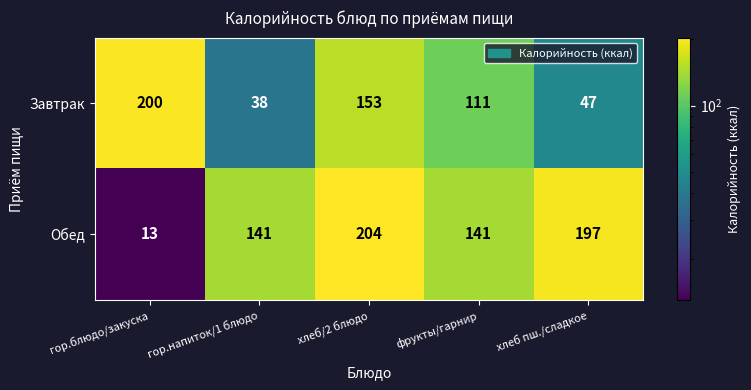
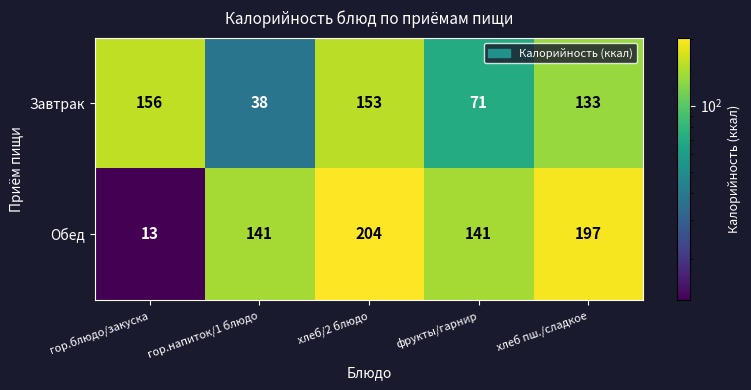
  {
    "Завтрак": {
-     "гор.блюдо/закуска": 200,
+     "гор.блюдо/закуска": 156,
      "гор.напиток/1 блюдо": 38,
      "хлеб/2 блюдо": 153,
-     "фрукты/гарнир": 111,
-     "хлеб пш./сладкое": 47
+     "фрукты/гарнир": 71,
+     "хлеб пш./сладкое": 133
    },
    "Обед": {
      "гор.блюдо/закуска": 13,
      "гор.напиток/1 блюдо": 141,
      "хлеб/2 блюдо": 204,
      "фрукты/гарнир": 141,
      "хлеб пш./сладкое": 197
    }
  }
